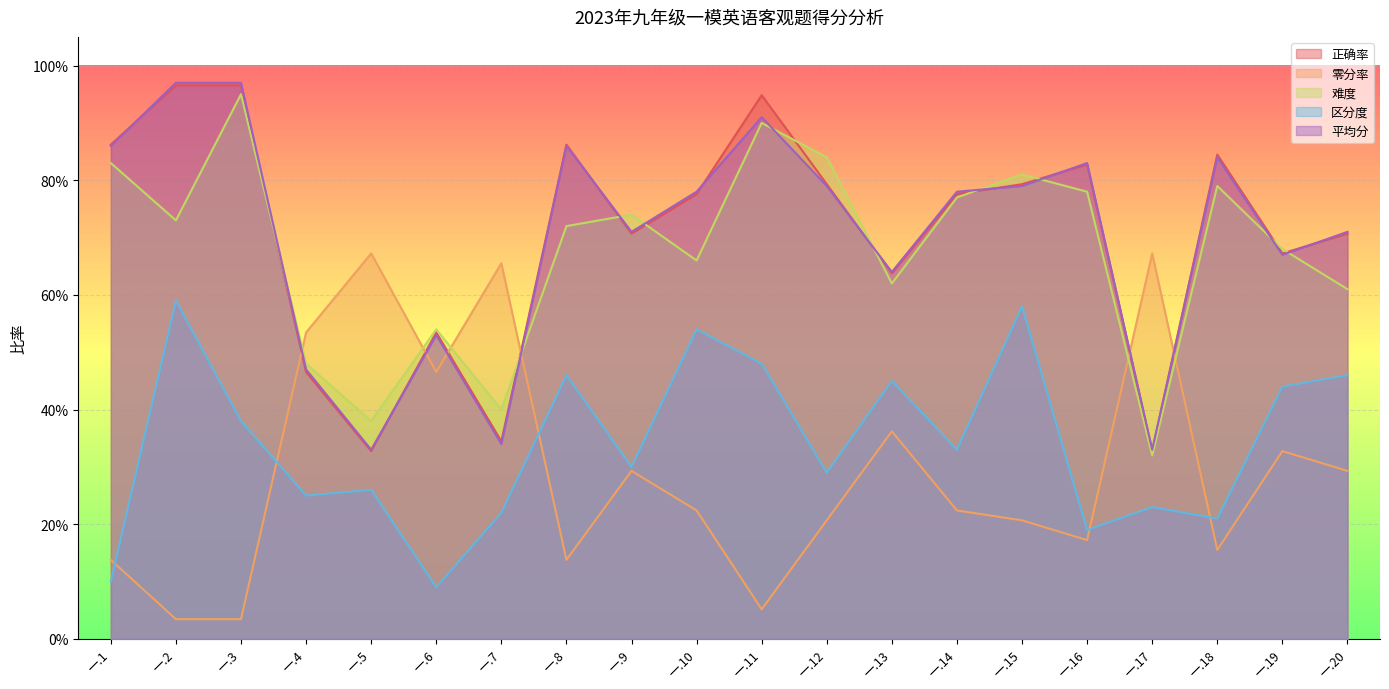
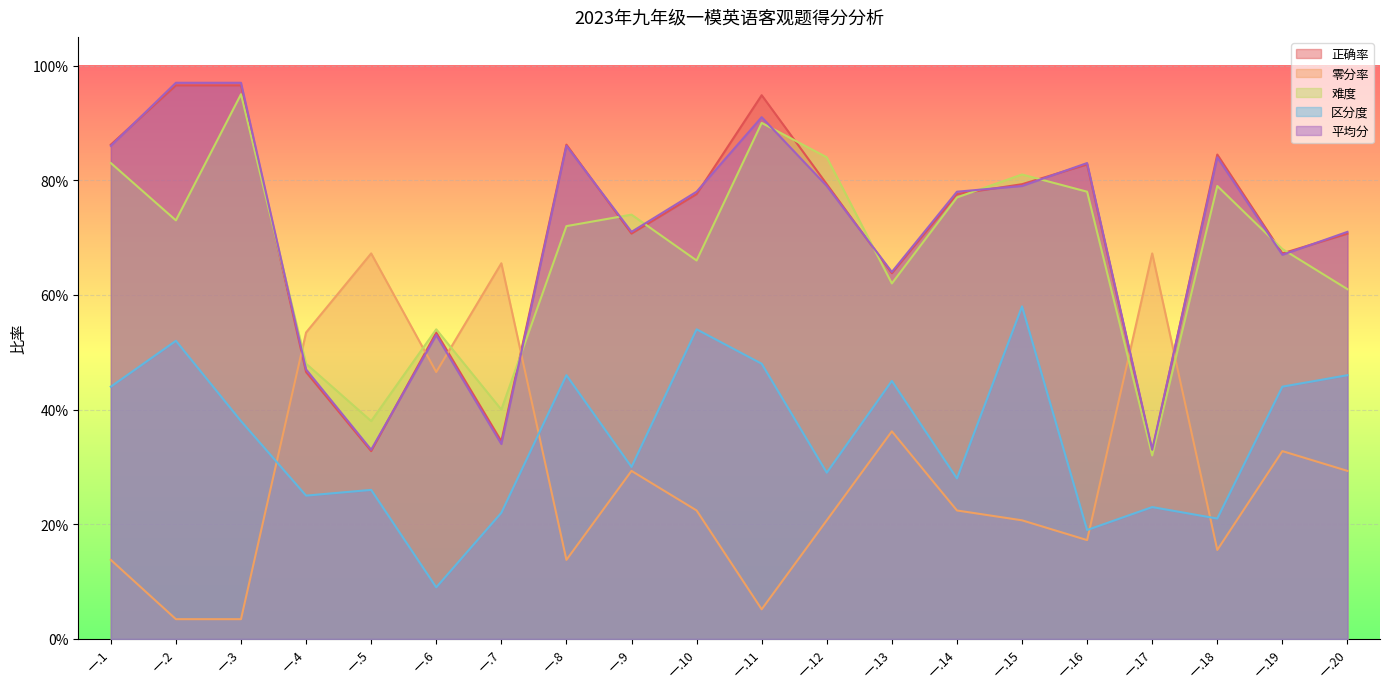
  {
    "区分度": {
-     "一.1": "10%",
-     "一.2": "59%",
+     "一.1": "44%",
+     "一.2": "52%",
      "一.3": "38%",
      "一.4": "25%",
      "一.5": "26%",
      "一.6": "9%",
      "一.7": "22%",
      "一.8": "46%",
      "一.9": "30%",
      "一.10": "54%",
      "一.11": "48%",
      "一.12": "29%",
      "一.13": "45%",
-     "一.14": "33%",
+     "一.14": "28%",
      "一.15": "58%",
      "一.16": "19%",
      "一.17": "23%",
      "一.18": "21%",
      "一.19": "44%",
      "一.20": "46%"
    },
    "平均分": {
      "一.6": "53%",
      "一.7": "34%",
      "一.11": "91%",
      "一.18": "84%"
    }
  }
